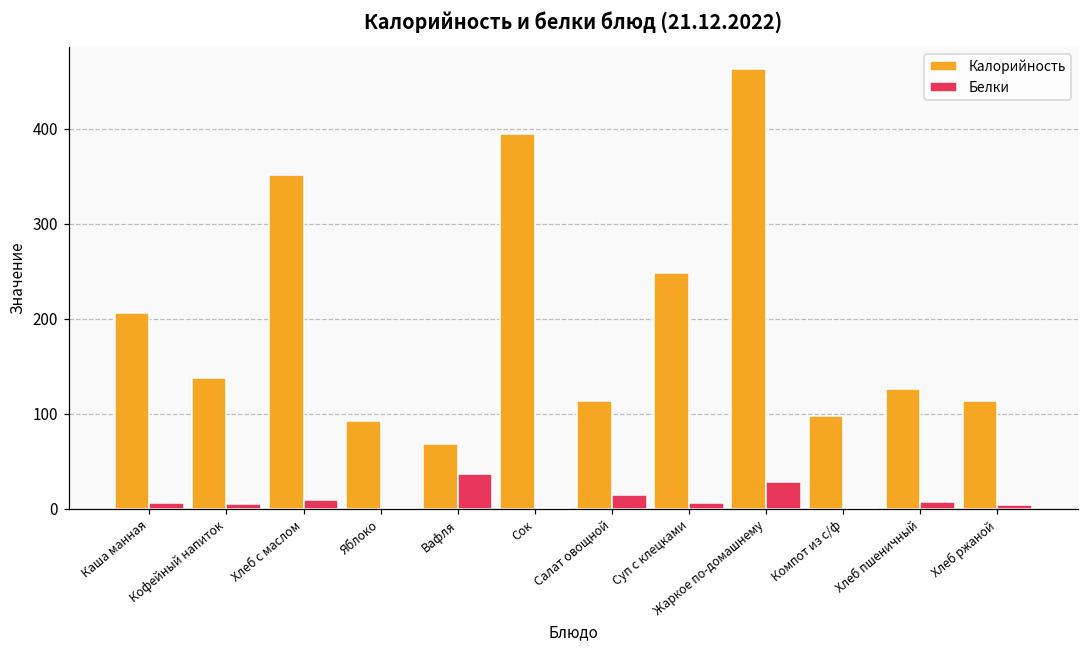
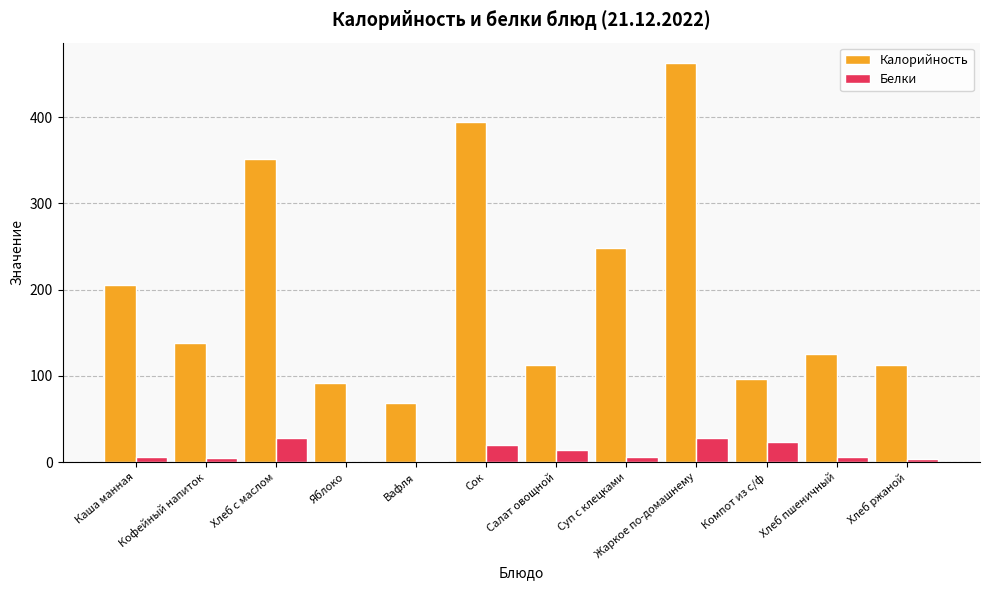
  {
    "Калорийность": {
      "Каша манная": 210,
      "Кофейный напиток": 140,
      "Хлеб с маслом": 350,
      "Яблоко": 90,
      "Вафля": 70,
      "Сок": 390,
      "Салат овощной": 110,
      "Суп с клецками": 250,
      "Жаркое по-домашнему": 460,
      "Компот из с/ф": 100,
      "Хлеб пшеничный": 130,
      "Хлеб ржаной": 110
    },
    "Белки": {
      "Каша манная": 10,
      "Кофейный напиток": 0,
-     "Хлеб с маслом": 10,
-     "Вафля": 40,
-     "Сок": 0,
+     "Хлеб с маслом": 30,
+     "Вафля": 0,
+     "Сок": 20,
      "Салат овощной": 10,
      "Суп с клецками": 10,
      "Жаркое по-домашнему": 30,
-     "Компот из с/ф": 0,
+     "Компот из с/ф": 20,
      "Хлеб пшеничный": 10,
      "Хлеб ржаной": 0
    }
  }
